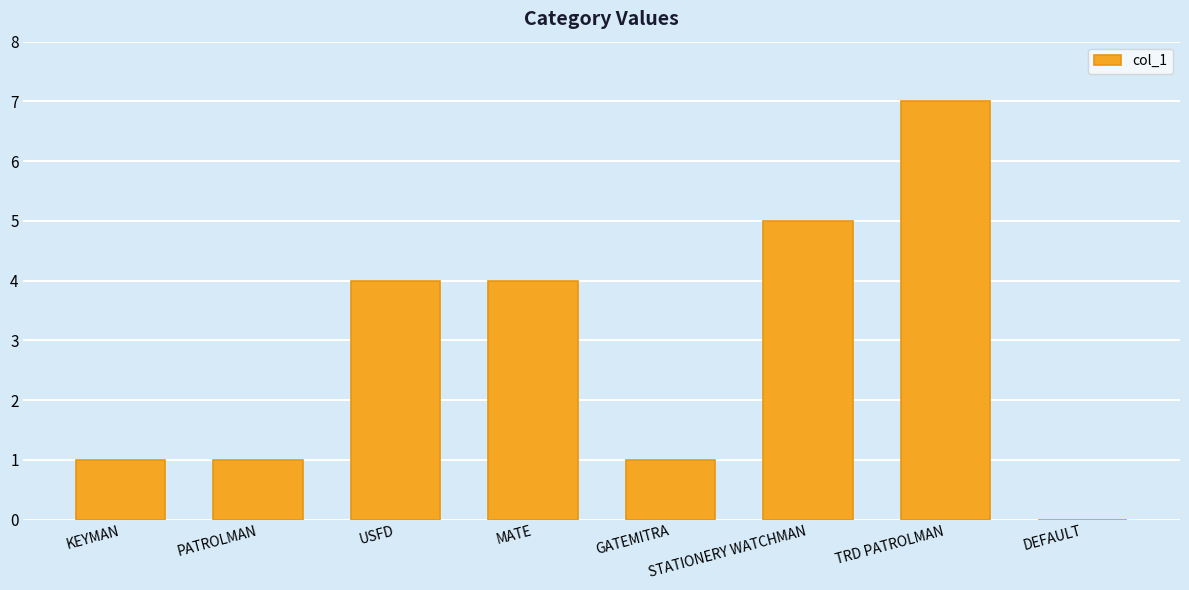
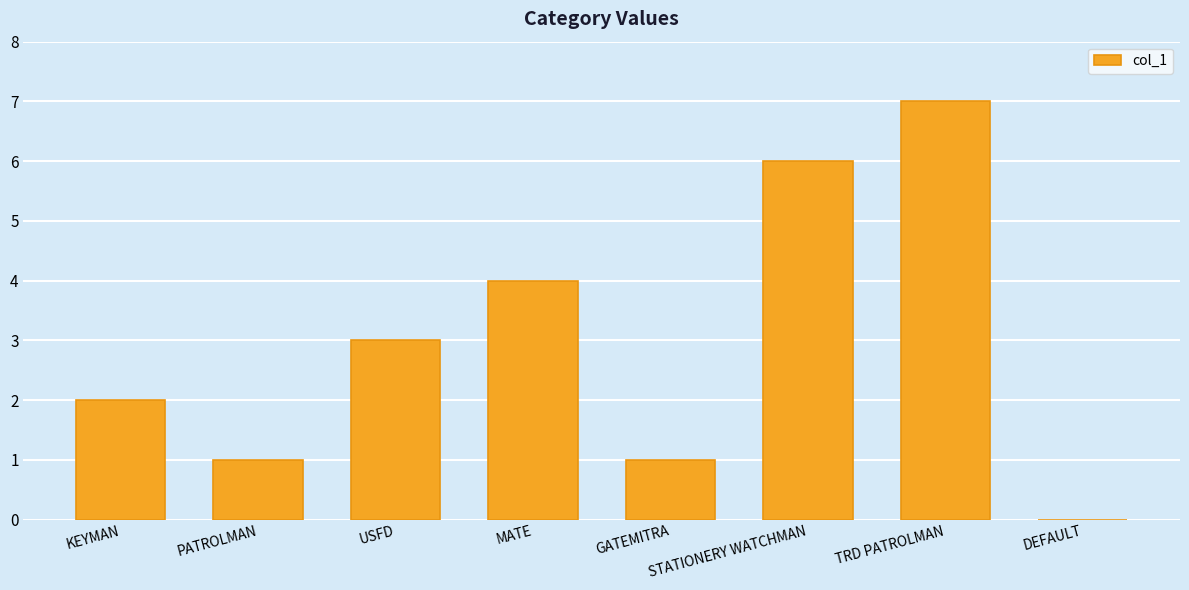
  {
-   "KEYMAN": 1,
+   "KEYMAN": 2,
    "PATROLMAN": 1,
-   "USFD": 4,
+   "USFD": 3,
    "MATE": 4,
    "GATEMITRA": 1,
-   "STATIONERY WATCHMAN": 5,
+   "STATIONERY WATCHMAN": 6,
    "TRD PATROLMAN": 7,
    "DEFAULT": 0
  }
